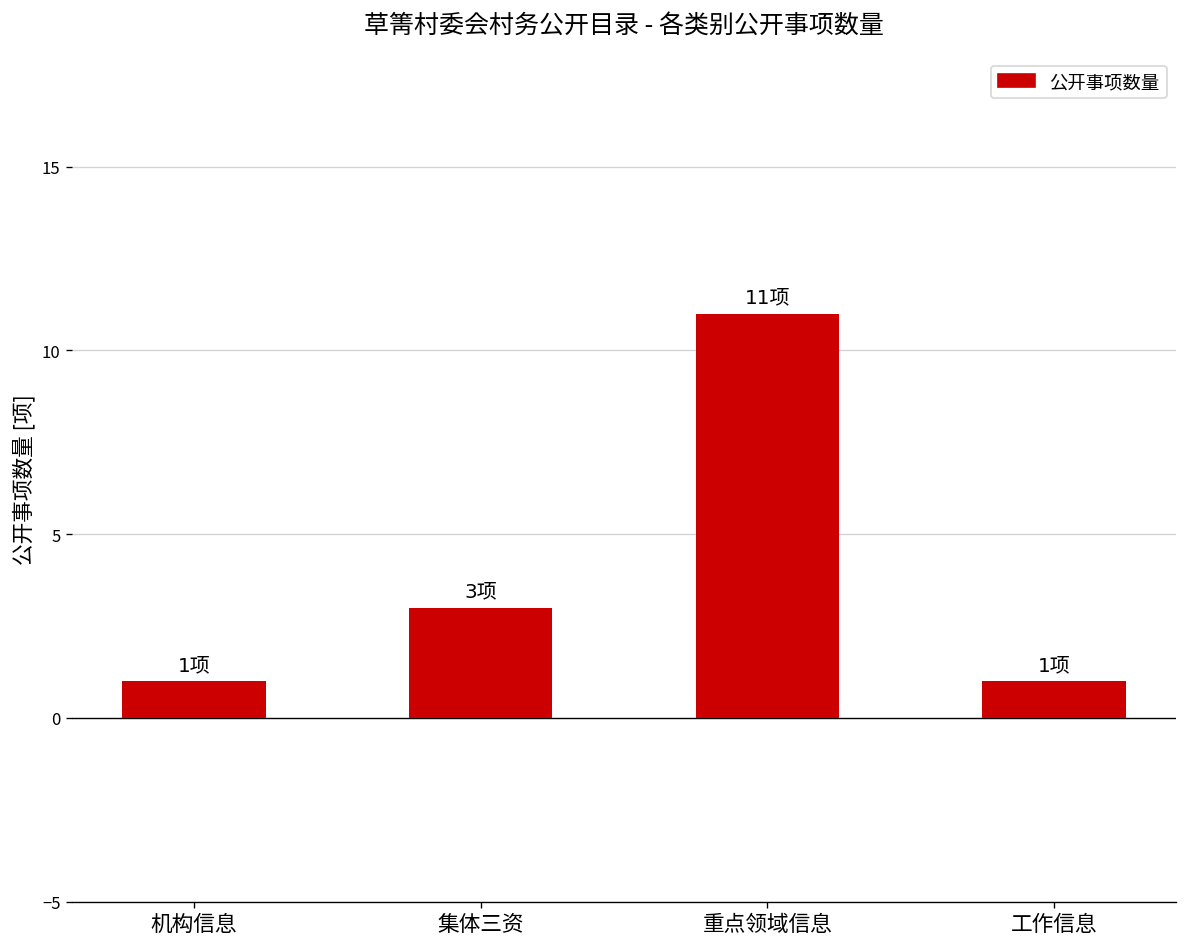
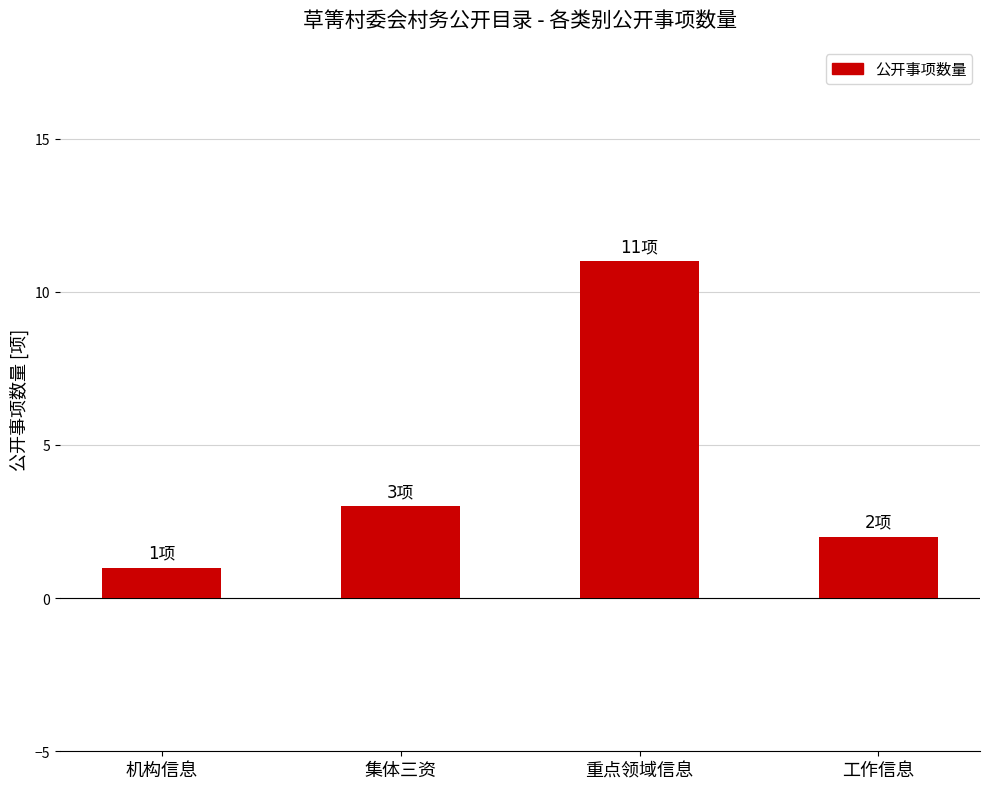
  {
    "机构信息": "1项",
    "集体三资": "3项",
    "重点领域信息": "11项",
-   "工作信息": "1项"
+   "工作信息": "2项"
  }
